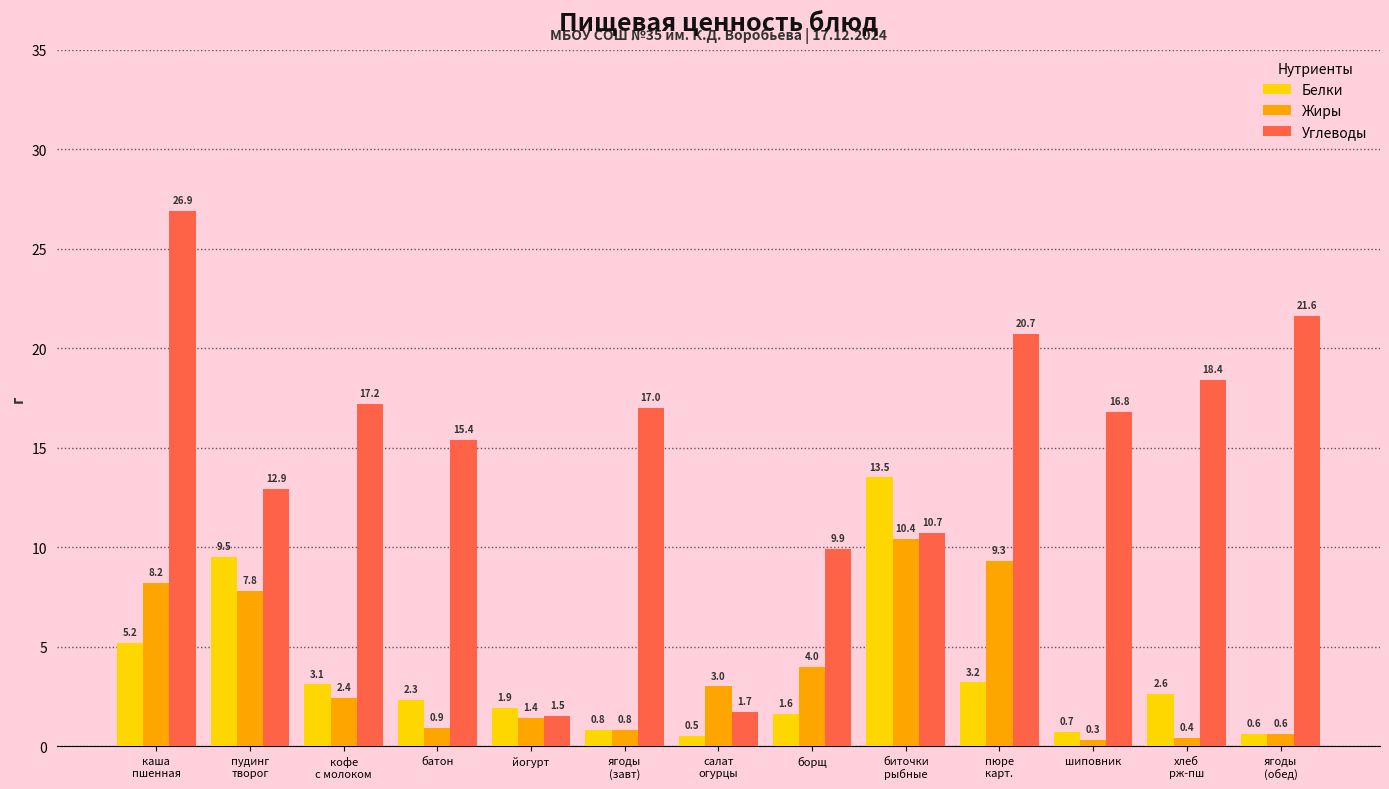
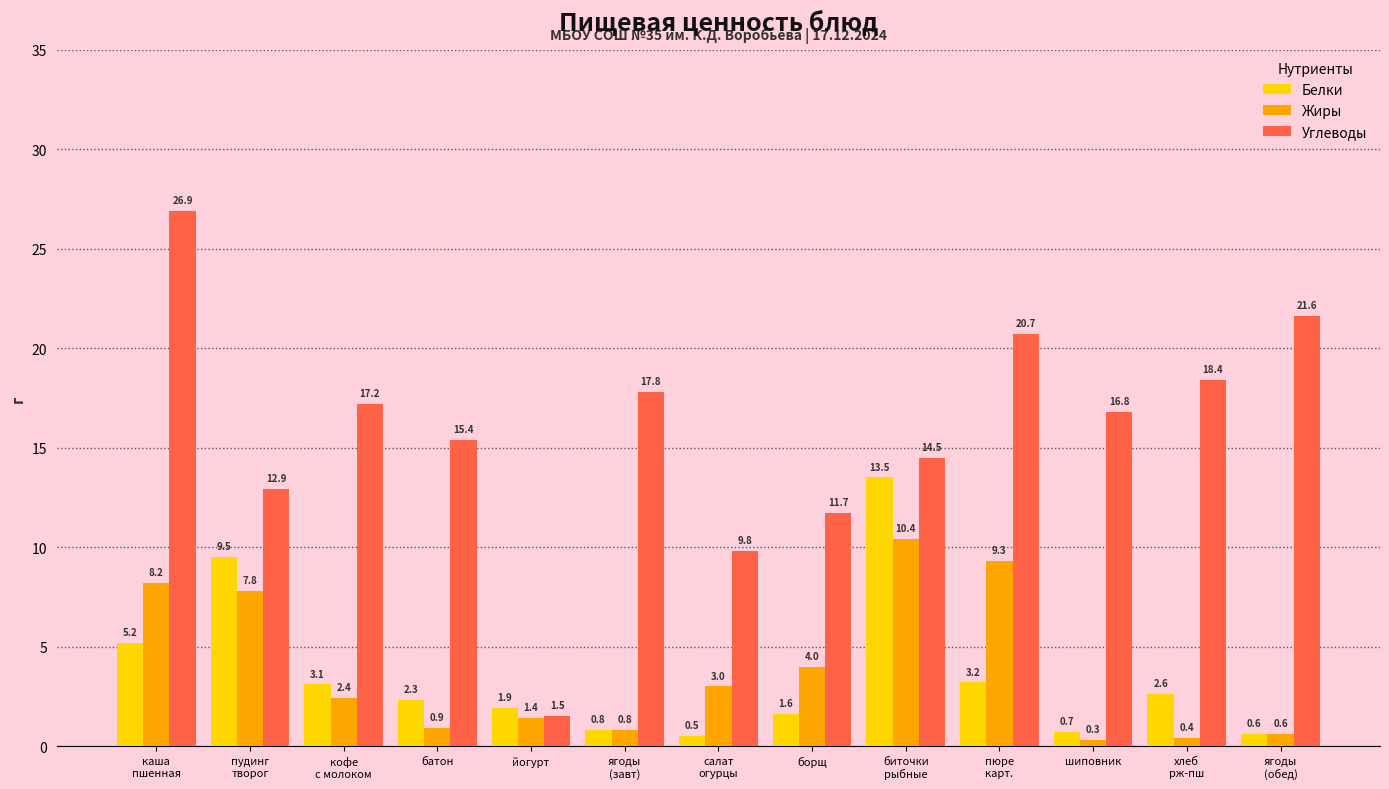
  {
    "Углеводы": {
      "каша пшенная": 26.9,
      "пудинг творог": 12.9,
      "кофе с молоком": 17.2,
      "батон": 15.4,
      "йогурт": 1.5,
-     "ягоды (завт)": 17.0,
-     "салат огурцы": 1.7,
-     "борщ": 9.9,
-     "биточки рыбные": 10.7,
+     "ягоды (завт)": 17.8,
+     "салат огурцы": 9.8,
+     "борщ": 11.7,
+     "биточки рыбные": 14.5,
      "пюре карт.": 20.7,
      "шиповник": 16.8,
      "хлеб рж-пш": 18.4,
      "ягоды (обед)": 21.6
    }
  }
